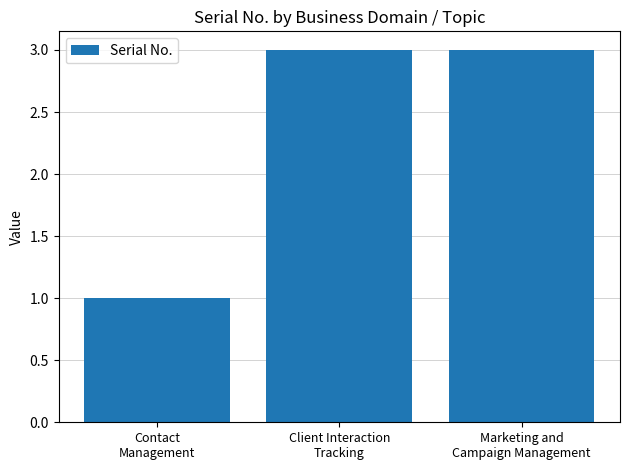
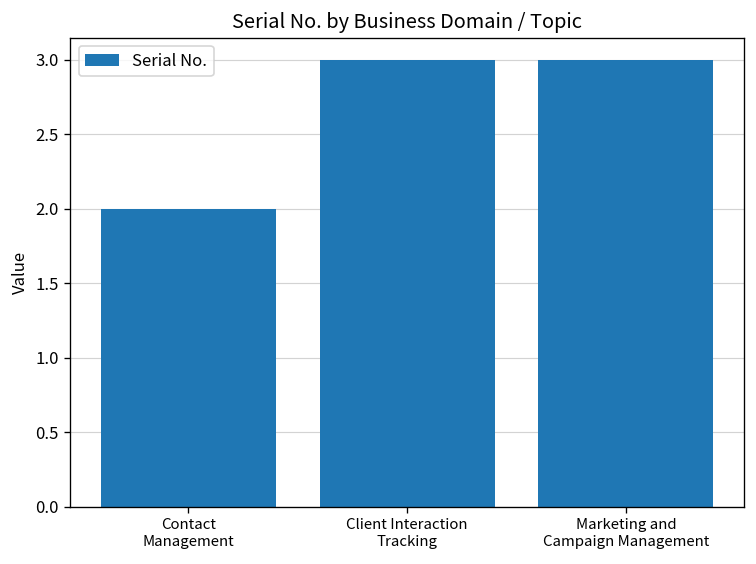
  {
-   "Contact Management": 1,
+   "Contact Management": 2,
    "Client Interaction Tracking": 3,
    "Marketing and Campaign Management": 3
  }
